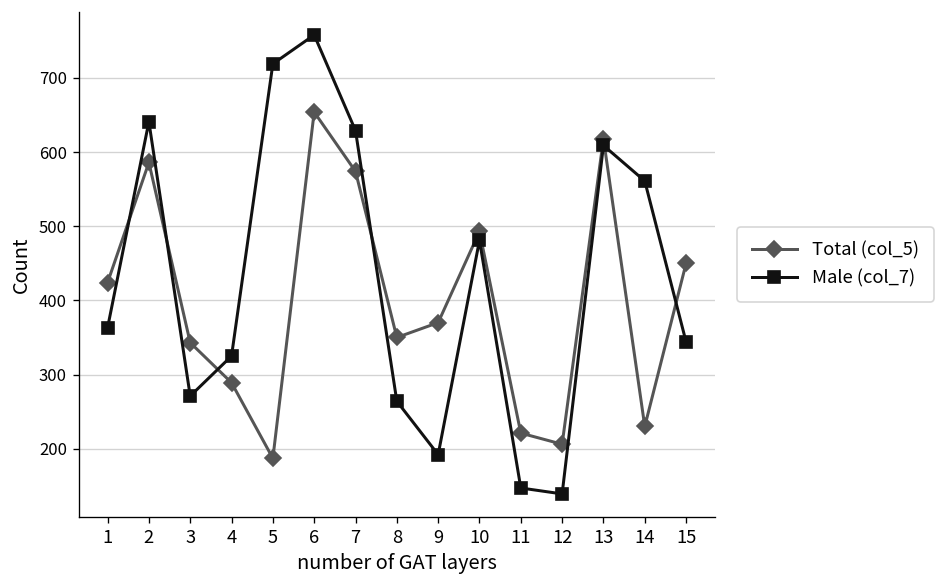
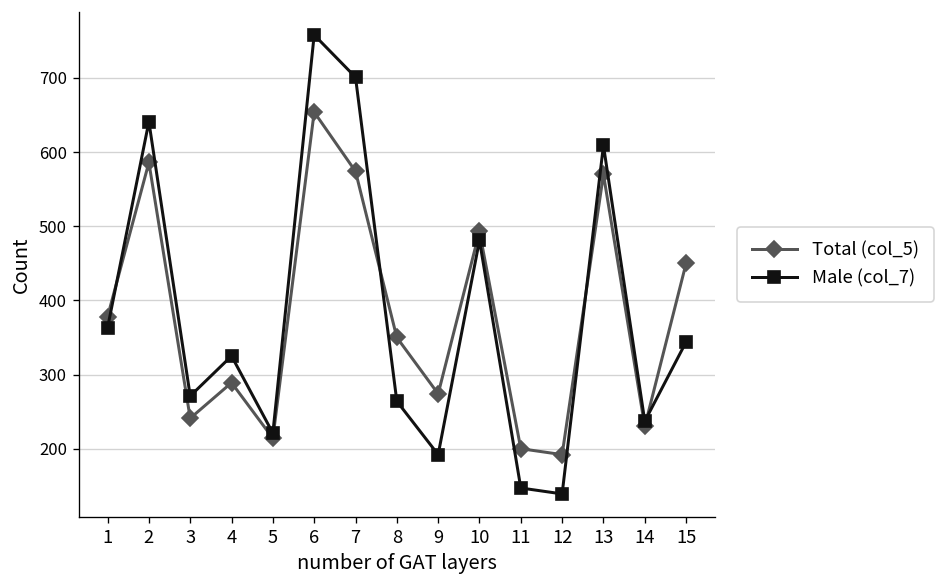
  {
    "Total (col_5)": {
-     "1": 420,
+     "1": 380,
      "2": 590,
-     "3": 340,
+     "3": 240,
      "4": 290,
-     "5": 190,
+     "5": 210,
      "6": 650,
      "7": 570,
      "8": 350,
-     "9": 370,
+     "9": 270,
      "10": 490,
-     "11": 220,
-     "12": 210,
-     "13": 620,
+     "11": 200,
+     "12": 190,
+     "13": 570,
      "14": 230,
      "15": 450
    },
    "Male (col_7)": {
      "1": 360,
      "2": 640,
      "3": 270,
      "4": 330,
-     "5": 720,
+     "5": 220,
      "6": 760,
-     "7": 630,
+     "7": 700,
      "8": 260,
      "9": 190,
      "10": 480,
      "11": 150,
      "12": 140,
      "13": 610,
-     "14": 560,
+     "14": 240,
      "15": 340
    }
  }
